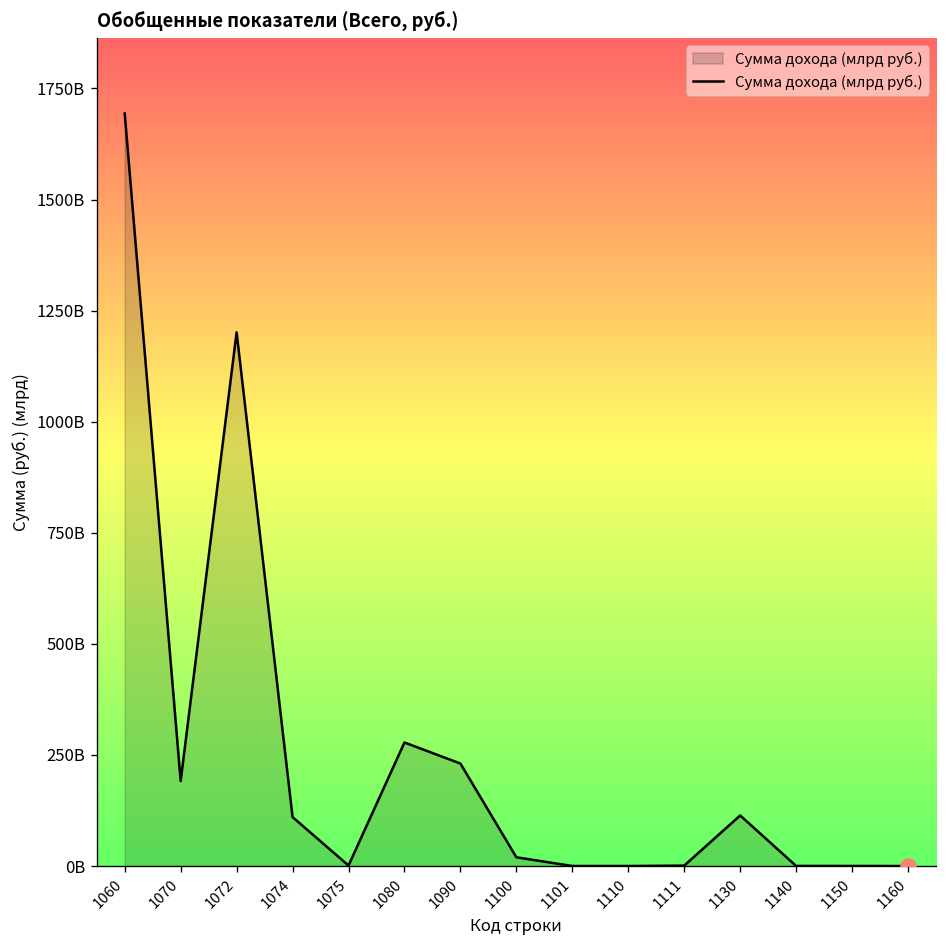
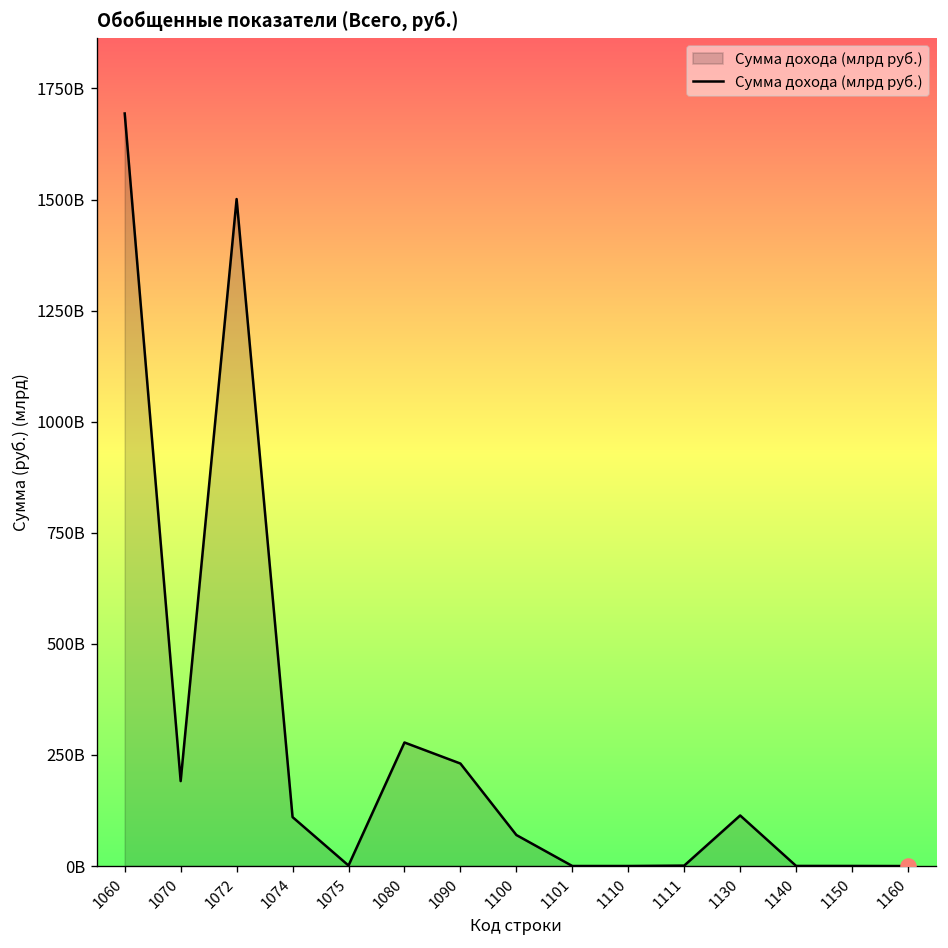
  {
    "Сумма дохода (млрд руб.)": {
      "1060": 1690000000000,
      "1070": 190000000000,
-     "1072": 1200000000000,
+     "1072": 1500000000000,
      "1074": 110000000000,
      "1075": 0,
      "1080": 280000000000,
      "1090": 230000000000,
-     "1100": 20000000000,
+     "1100": 70000000000,
      "1101": 0,
      "1110": 0,
      "1111": 0,
      "1130": 110000000000,
      "1140": 0,
      "1150": 0
    }
  }
